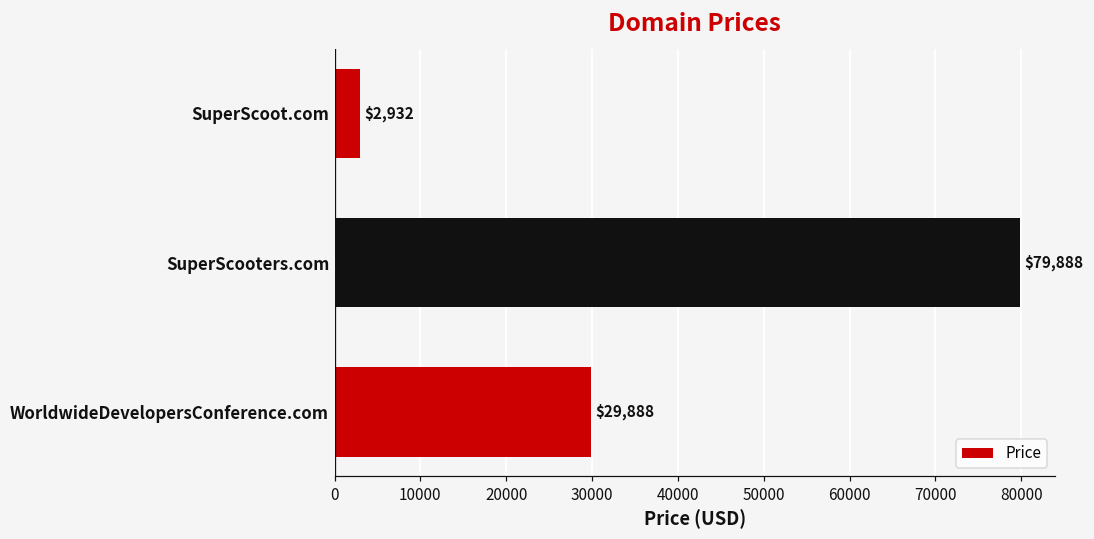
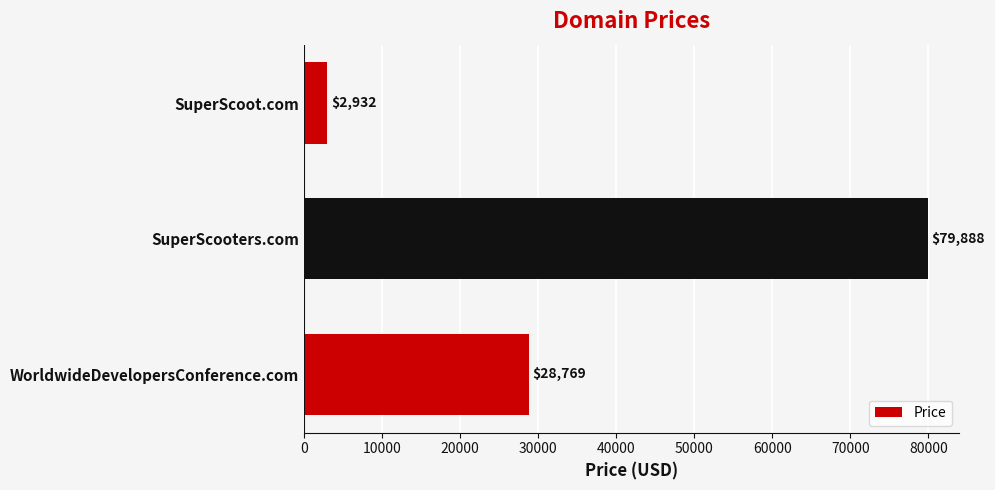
  {
    "SuperScoot.com": "$2,932",
    "SuperScooters.com": "$79,888",
-   "WorldwideDevelopersConference.com": "$29,888"
+   "WorldwideDevelopersConference.com": "$28,769"
  }
